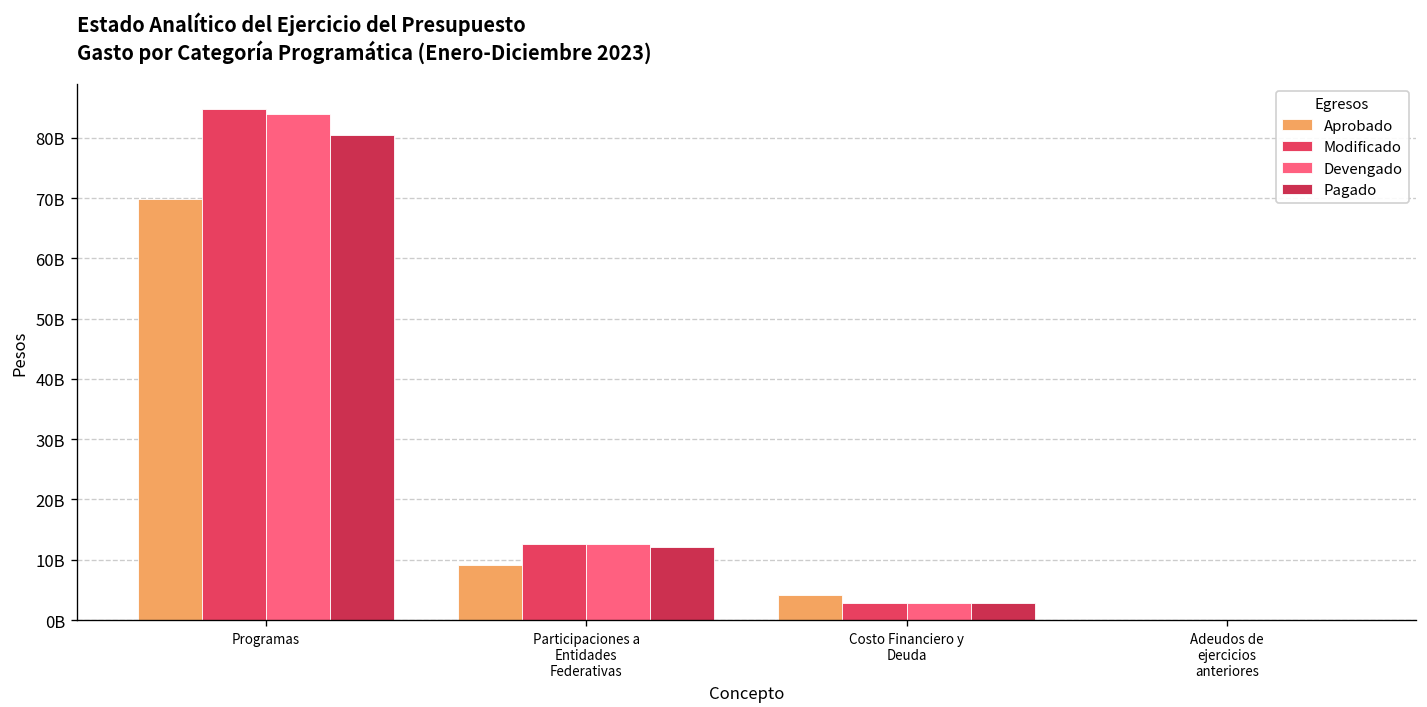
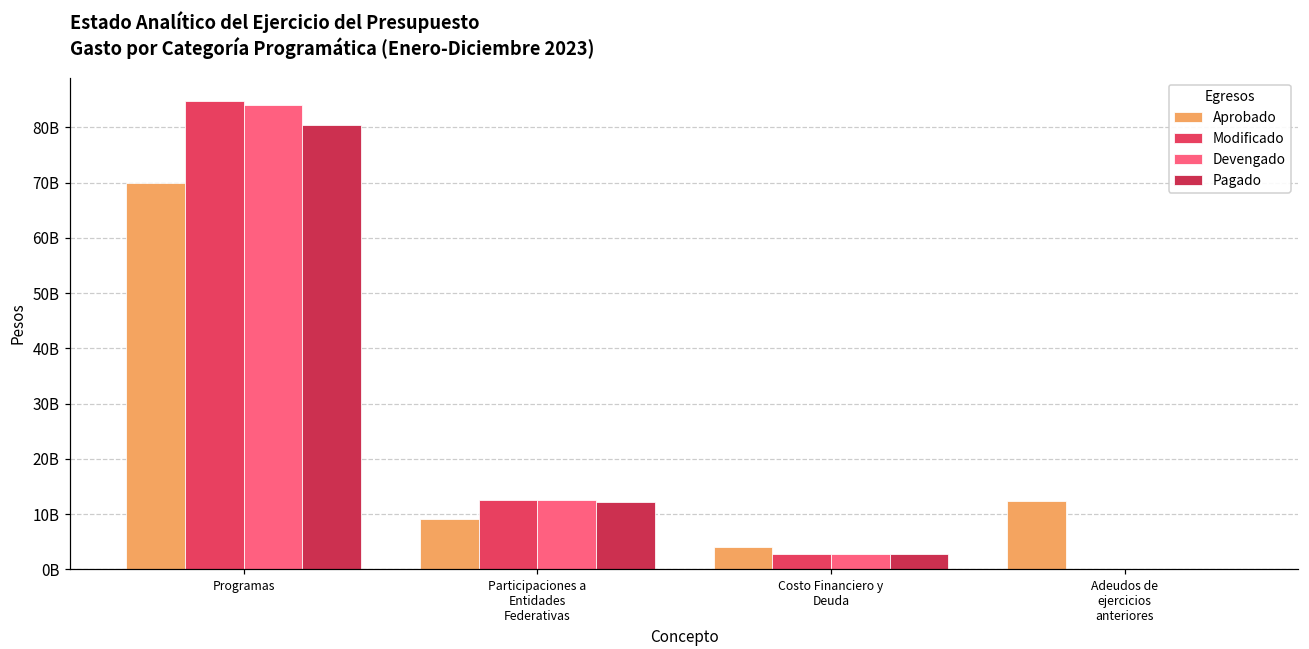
  {
    "Aprobado": {
      "Programas": 70000000000,
      "Participaciones a Entidades Federativas": 9000000000,
      "Costo Financiero y Deuda": 4000000000,
-     "Adeudos de ejercicios anteriores": 0
+     "Adeudos de ejercicios anteriores": 12000000000
    }
  }
